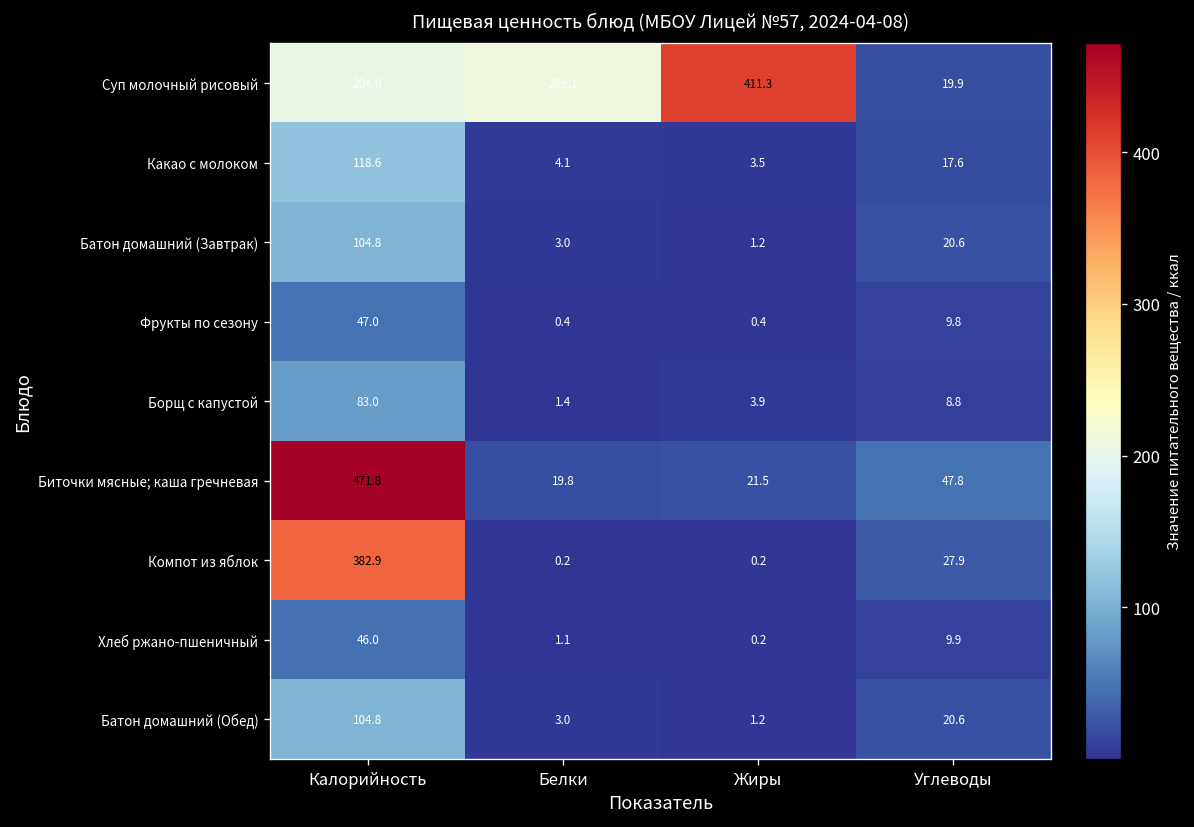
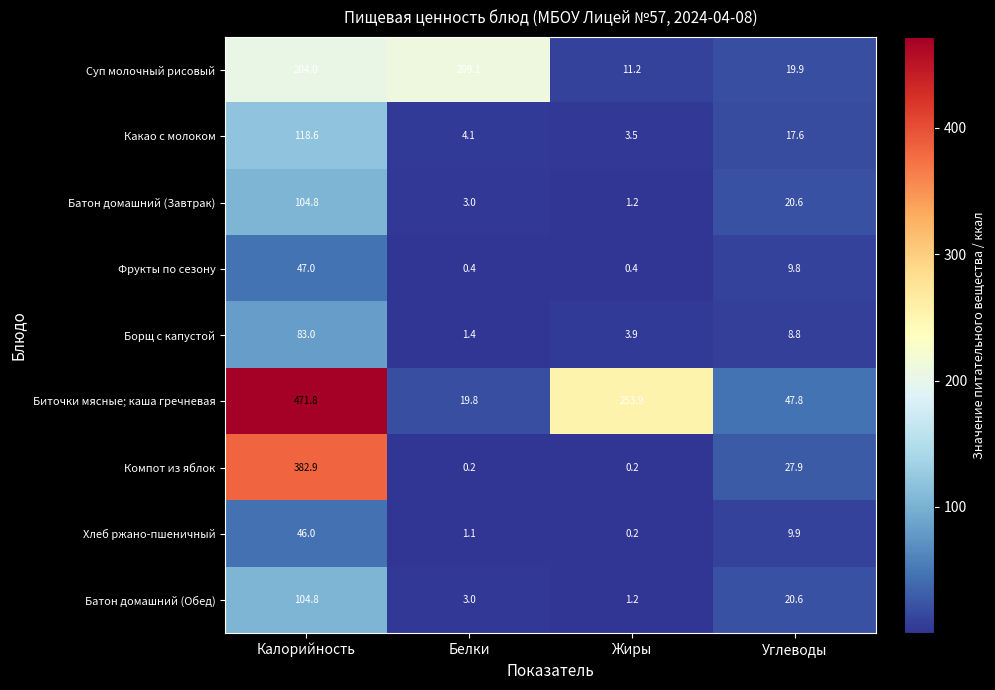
  {
    "Суп молочный рисовый": {
-     "Жиры": 411.3,
+     "Жиры": 11.2,
      "Углеводы": 19.9
    },
    "Какао с молоком": {
      "Калорийность": 118.6,
      "Белки": 4.1,
      "Жиры": 3.5,
      "Углеводы": 17.6
    },
    "Батон домашний (Завтрак)": {
      "Калорийность": 104.8,
      "Белки": 3.0,
      "Жиры": 1.2,
      "Углеводы": 20.6
    },
    "Фрукты по сезону": {
      "Калорийность": 47.0,
      "Белки": 0.4,
      "Жиры": 0.4,
      "Углеводы": 9.8
    },
    "Борщ с капустой": {
      "Калорийность": 83.0,
      "Белки": 1.4,
      "Жиры": 3.9,
      "Углеводы": 8.8
    },
    "Биточки мясные; каша гречневая": {
      "Калорийность": 471.8,
      "Белки": 19.8,
-     "Жиры": 21.5,
+     "Жиры": 253.9,
      "Углеводы": 47.8
    },
    "Компот из яблок": {
      "Калорийность": 382.9,
      "Белки": 0.2,
      "Жиры": 0.2,
      "Углеводы": 27.9
    },
    "Хлеб ржано-пшеничный": {
      "Калорийность": 46.0,
      "Белки": 1.1,
      "Жиры": 0.2,
      "Углеводы": 9.9
    },
    "Батон домашний (Обед)": {
      "Калорийность": 104.8,
      "Белки": 3.0,
      "Жиры": 1.2,
      "Углеводы": 20.6
    }
  }
